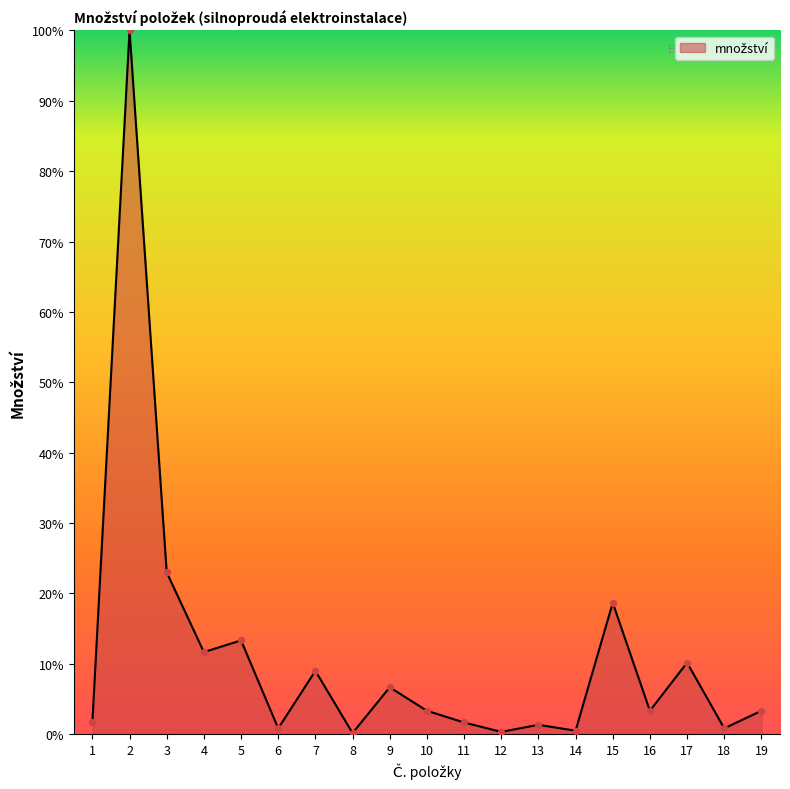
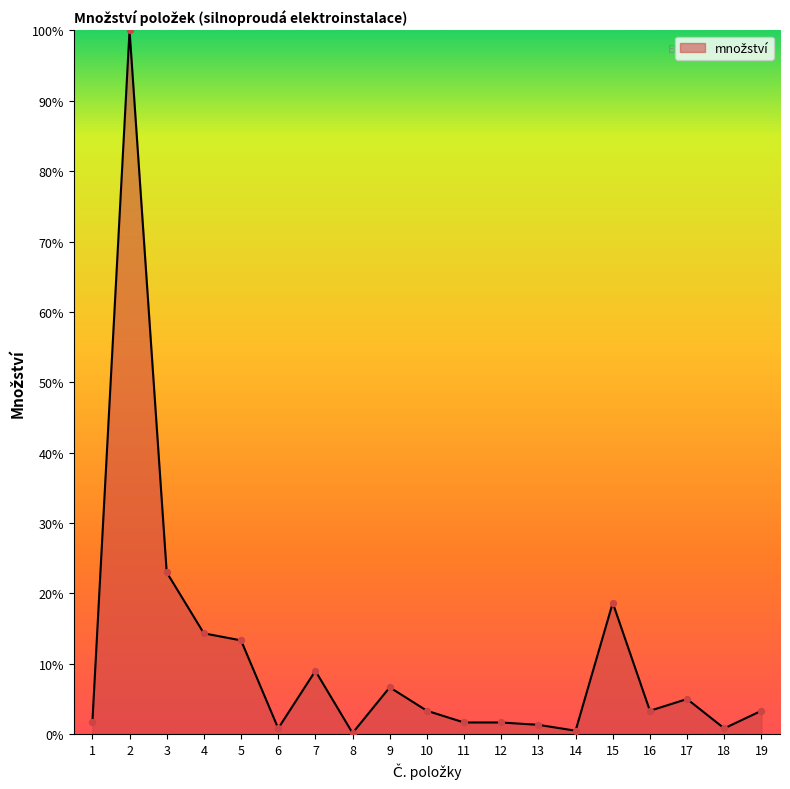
  {
    "1": "2%",
    "2": "100%",
    "3": "23%",
-   "4": "12%",
+   "4": "14%",
    "5": "13%",
    "6": "1%",
    "7": "9%",
    "8": "0%",
    "9": "7%",
    "10": "3%",
    "11": "2%",
-   "12": "0%",
+   "12": "2%",
    "13": "1%",
    "14": "1%",
    "15": "19%",
    "16": "3%",
-   "17": "10%",
+   "17": "5%",
    "18": "1%",
    "19": "3%"
  }
